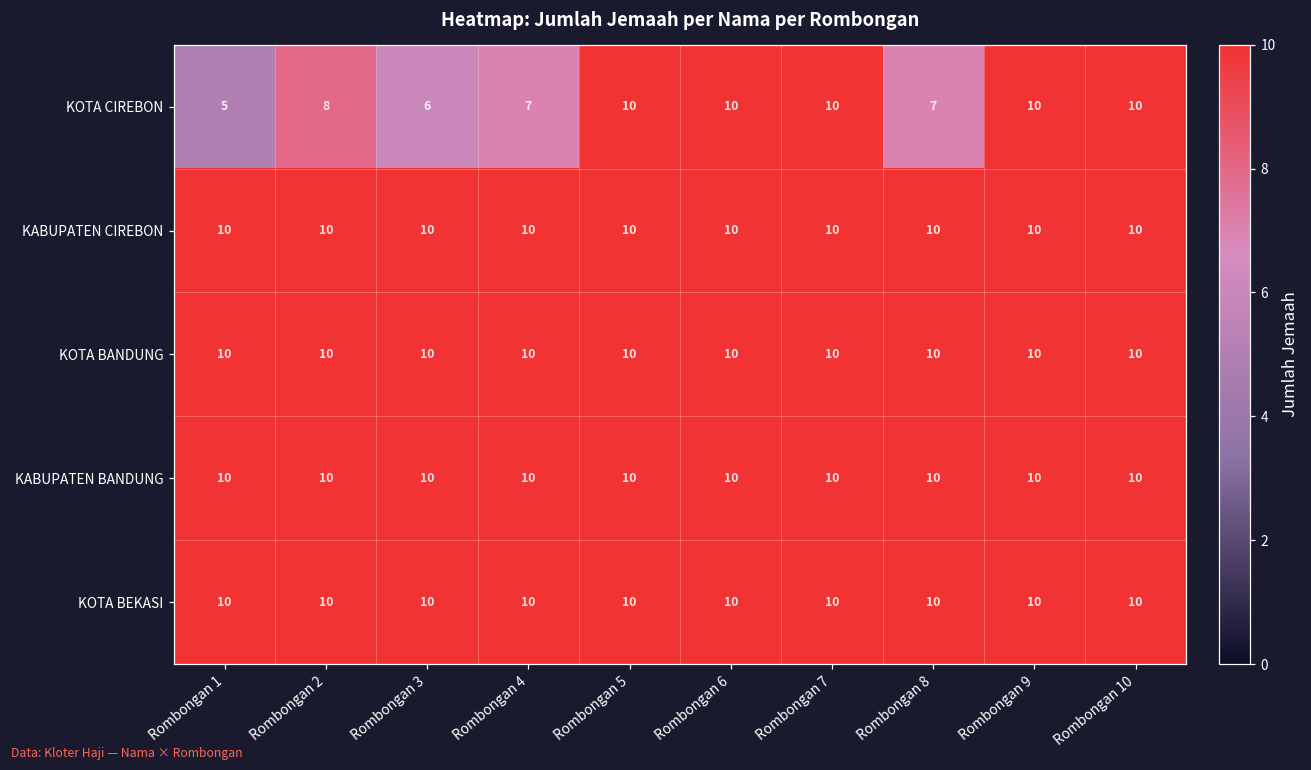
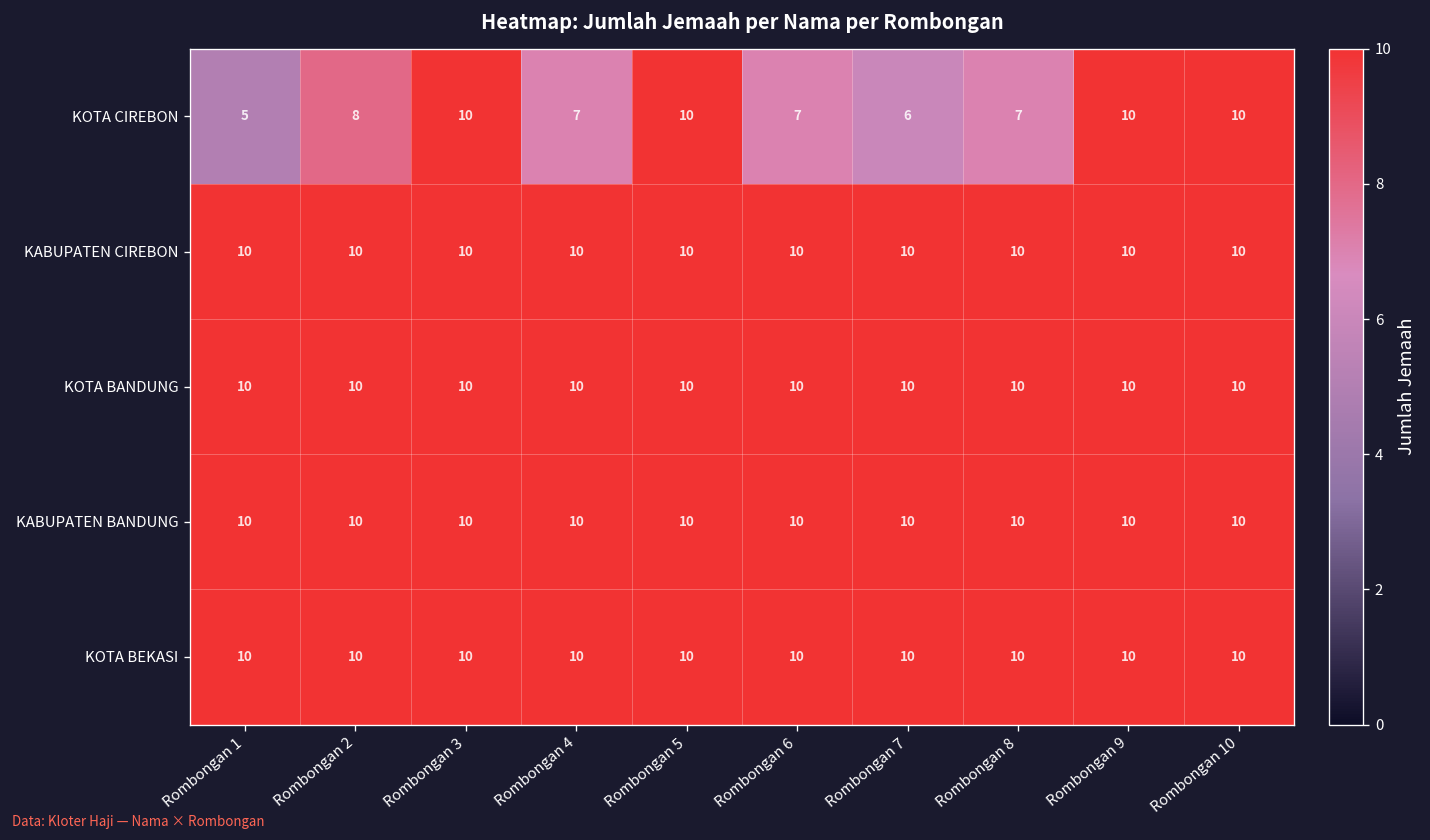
  {
    "KOTA CIREBON": {
      "Rombongan 1": 5,
      "Rombongan 2": 8,
-     "Rombongan 3": 6,
+     "Rombongan 3": 10,
      "Rombongan 4": 7,
      "Rombongan 5": 10,
-     "Rombongan 6": 10,
-     "Rombongan 7": 10,
+     "Rombongan 6": 7,
+     "Rombongan 7": 6,
      "Rombongan 8": 7,
      "Rombongan 9": 10,
      "Rombongan 10": 10
    },
    "KABUPATEN CIREBON": {
      "Rombongan 1": 10,
      "Rombongan 2": 10,
      "Rombongan 3": 10,
      "Rombongan 4": 10,
      "Rombongan 5": 10,
      "Rombongan 6": 10,
      "Rombongan 7": 10,
      "Rombongan 8": 10,
      "Rombongan 9": 10,
      "Rombongan 10": 10
    },
    "KOTA BANDUNG": {
      "Rombongan 1": 10,
      "Rombongan 2": 10,
      "Rombongan 3": 10,
      "Rombongan 4": 10,
      "Rombongan 5": 10,
      "Rombongan 6": 10,
      "Rombongan 7": 10,
      "Rombongan 8": 10,
      "Rombongan 9": 10,
      "Rombongan 10": 10
    },
    "KABUPATEN BANDUNG": {
      "Rombongan 1": 10,
      "Rombongan 2": 10,
      "Rombongan 3": 10,
      "Rombongan 4": 10,
      "Rombongan 5": 10,
      "Rombongan 6": 10,
      "Rombongan 7": 10,
      "Rombongan 8": 10,
      "Rombongan 9": 10,
      "Rombongan 10": 10
    },
    "KOTA BEKASI": {
      "Rombongan 1": 10,
      "Rombongan 2": 10,
      "Rombongan 3": 10,
      "Rombongan 4": 10,
      "Rombongan 5": 10,
      "Rombongan 6": 10,
      "Rombongan 7": 10,
      "Rombongan 8": 10,
      "Rombongan 9": 10,
      "Rombongan 10": 10
    }
  }
